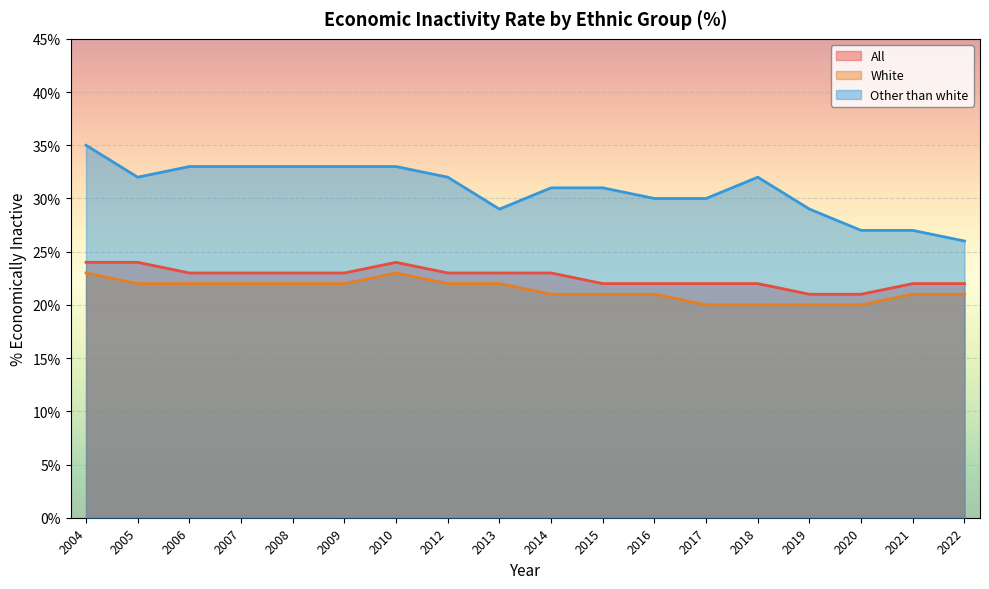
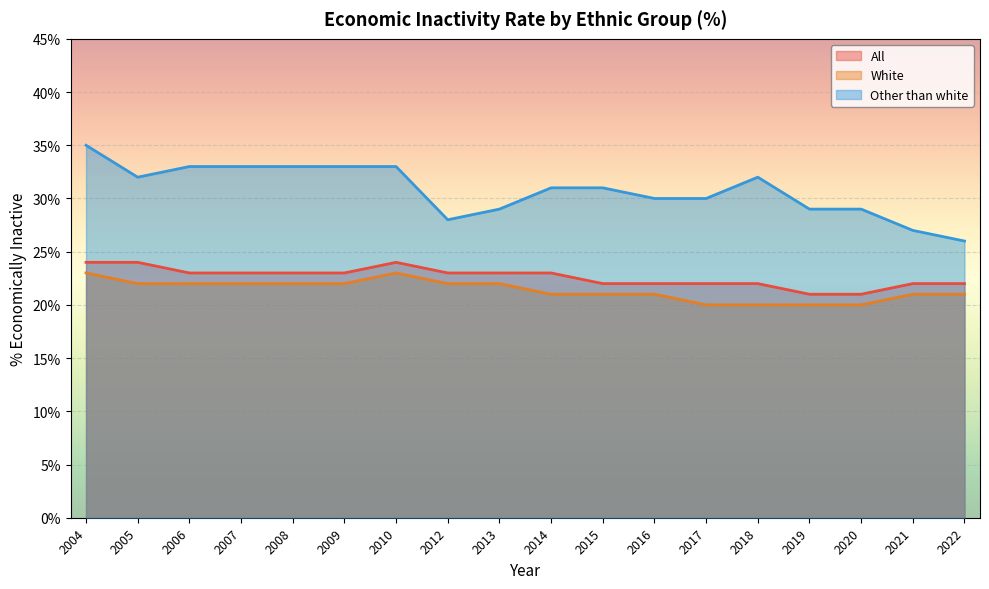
  {
    "Other than white": {
      "2004": "35%",
      "2005": "32%",
      "2006": "33%",
      "2007": "33%",
      "2008": "33%",
      "2009": "33%",
      "2010": "33%",
-     "2012": "32%",
+     "2012": "28%",
      "2013": "29%",
      "2014": "31%",
      "2015": "31%",
      "2016": "30%",
      "2017": "30%",
      "2018": "32%",
      "2019": "29%",
-     "2020": "27%",
+     "2020": "29%",
      "2021": "27%",
      "2022": "26%"
    }
  }
